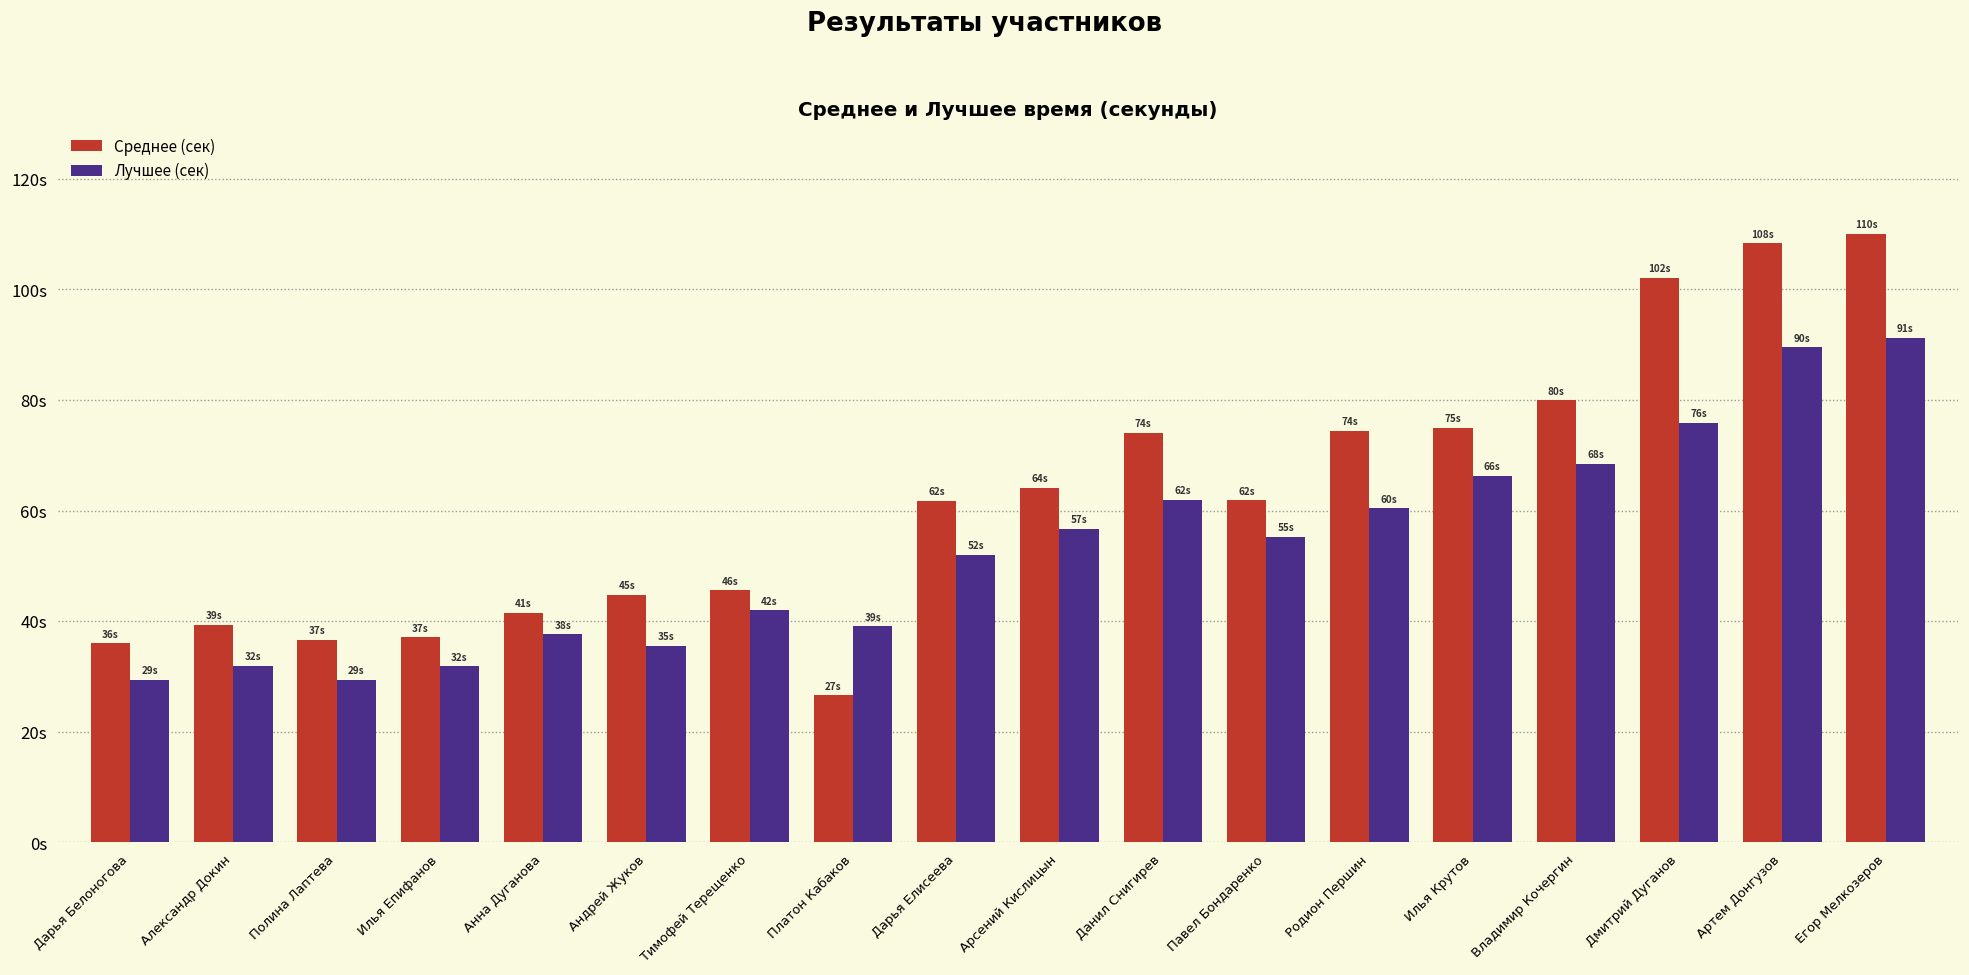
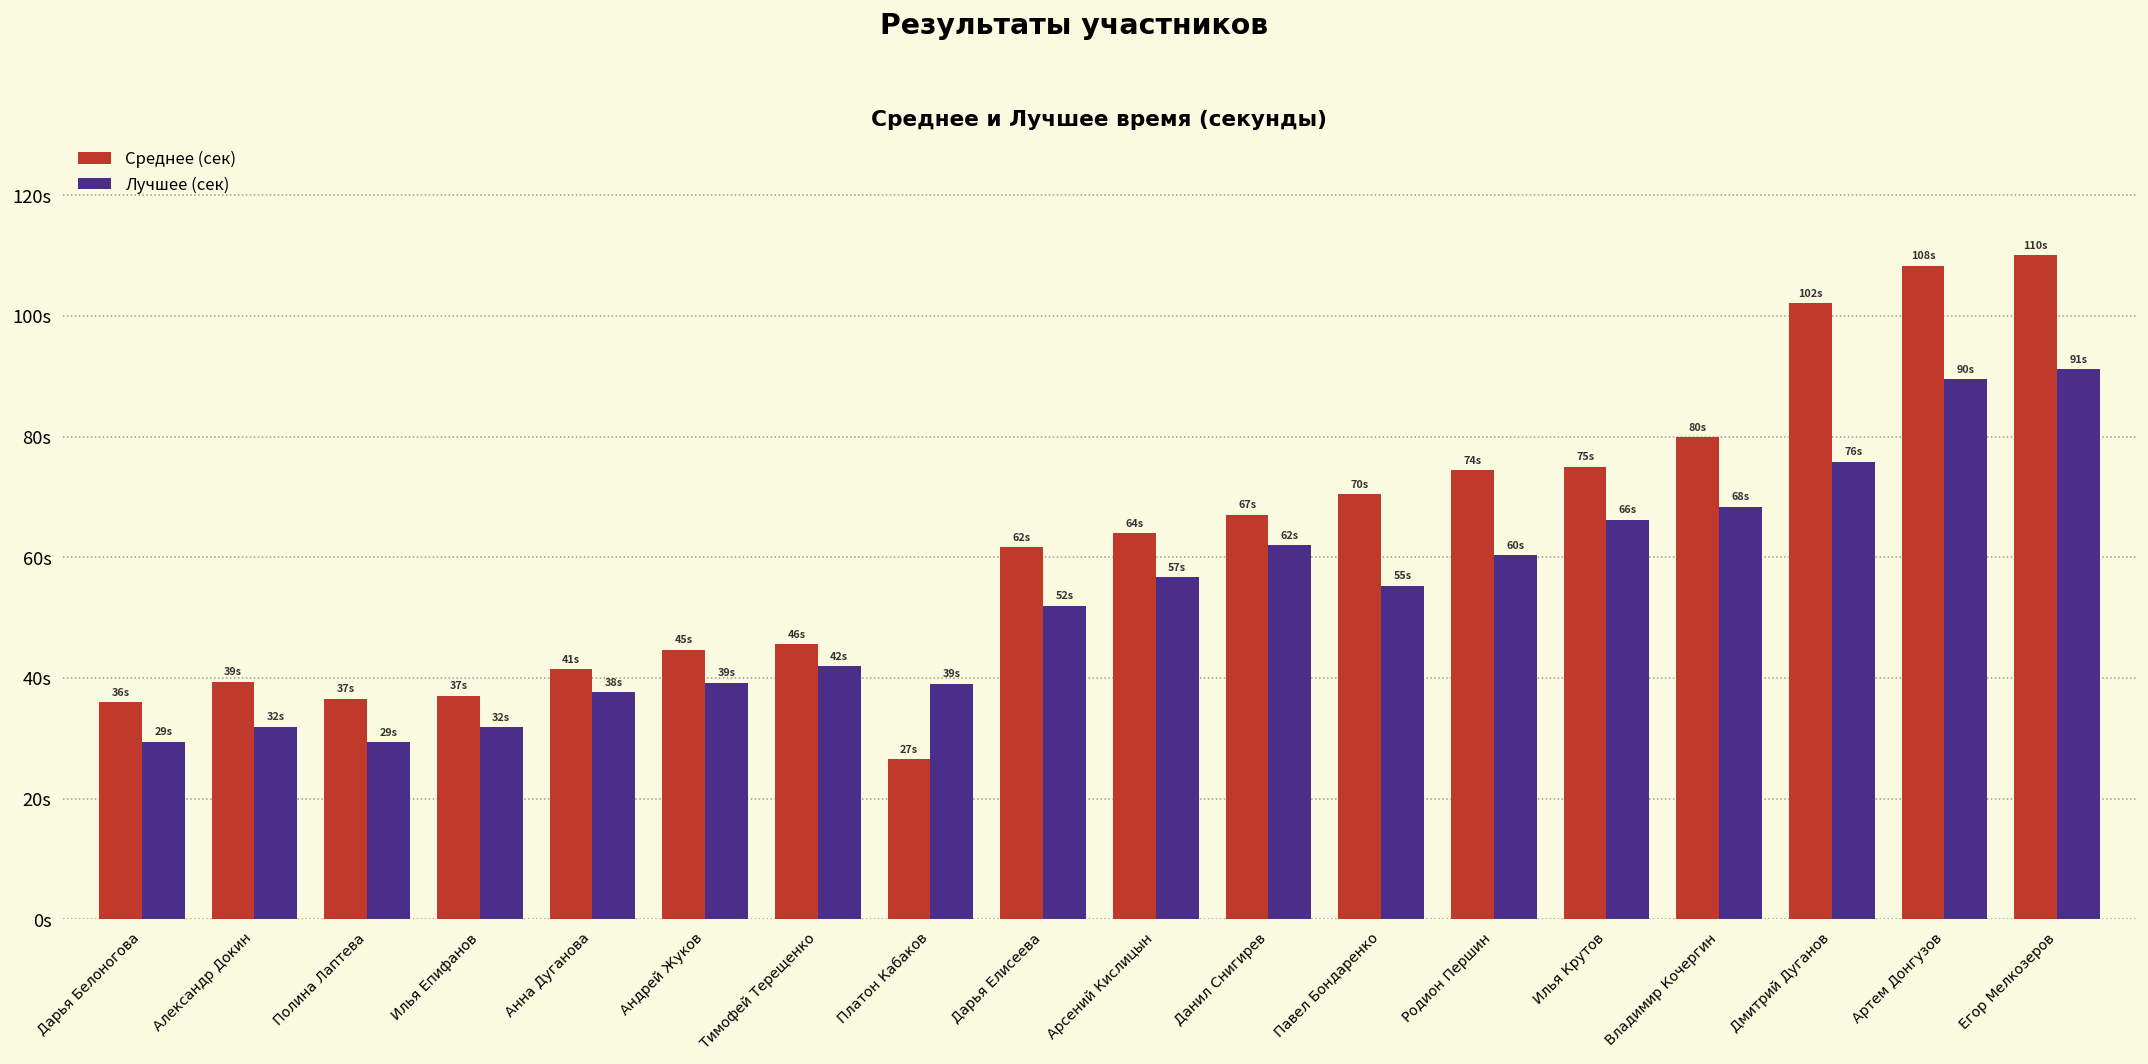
  {
    "Среднее (сек)": {
      "Дарья Белоногова": "36s",
      "Александр Докин": "39s",
      "Полина Лаптева": "37s",
      "Илья Епифанов": "37s",
      "Анна Дуганова": "41s",
      "Андрей Жуков": "45s",
      "Тимофей Терещенко": "46s",
      "Платон Кабаков": "27s",
      "Дарья Елисеева": "62s",
      "Арсений Кислицын": "64s",
-     "Данил Снигирев": "74s",
-     "Павел Бондаренко": "62s",
+     "Данил Снигирев": "67s",
+     "Павел Бондаренко": "70s",
      "Родион Першин": "74s",
      "Илья Крутов": "75s",
      "Владимир Кочергин": "80s",
      "Дмитрий Дуганов": "102s",
      "Артем Донгузов": "108s",
      "Егор Мелкозеров": "110s"
    },
    "Лучшее (сек)": {
      "Дарья Белоногова": "29s",
      "Александр Докин": "32s",
      "Полина Лаптева": "29s",
      "Илья Епифанов": "32s",
      "Анна Дуганова": "38s",
-     "Андрей Жуков": "35s",
+     "Андрей Жуков": "39s",
      "Тимофей Терещенко": "42s",
      "Платон Кабаков": "39s",
      "Дарья Елисеева": "52s",
      "Арсений Кислицын": "57s",
      "Данил Снигирев": "62s",
      "Павел Бондаренко": "55s",
      "Родион Першин": "60s",
      "Илья Крутов": "66s",
      "Владимир Кочергин": "68s",
      "Дмитрий Дуганов": "76s",
      "Артем Донгузов": "90s",
      "Егор Мелкозеров": "91s"
    }
  }
